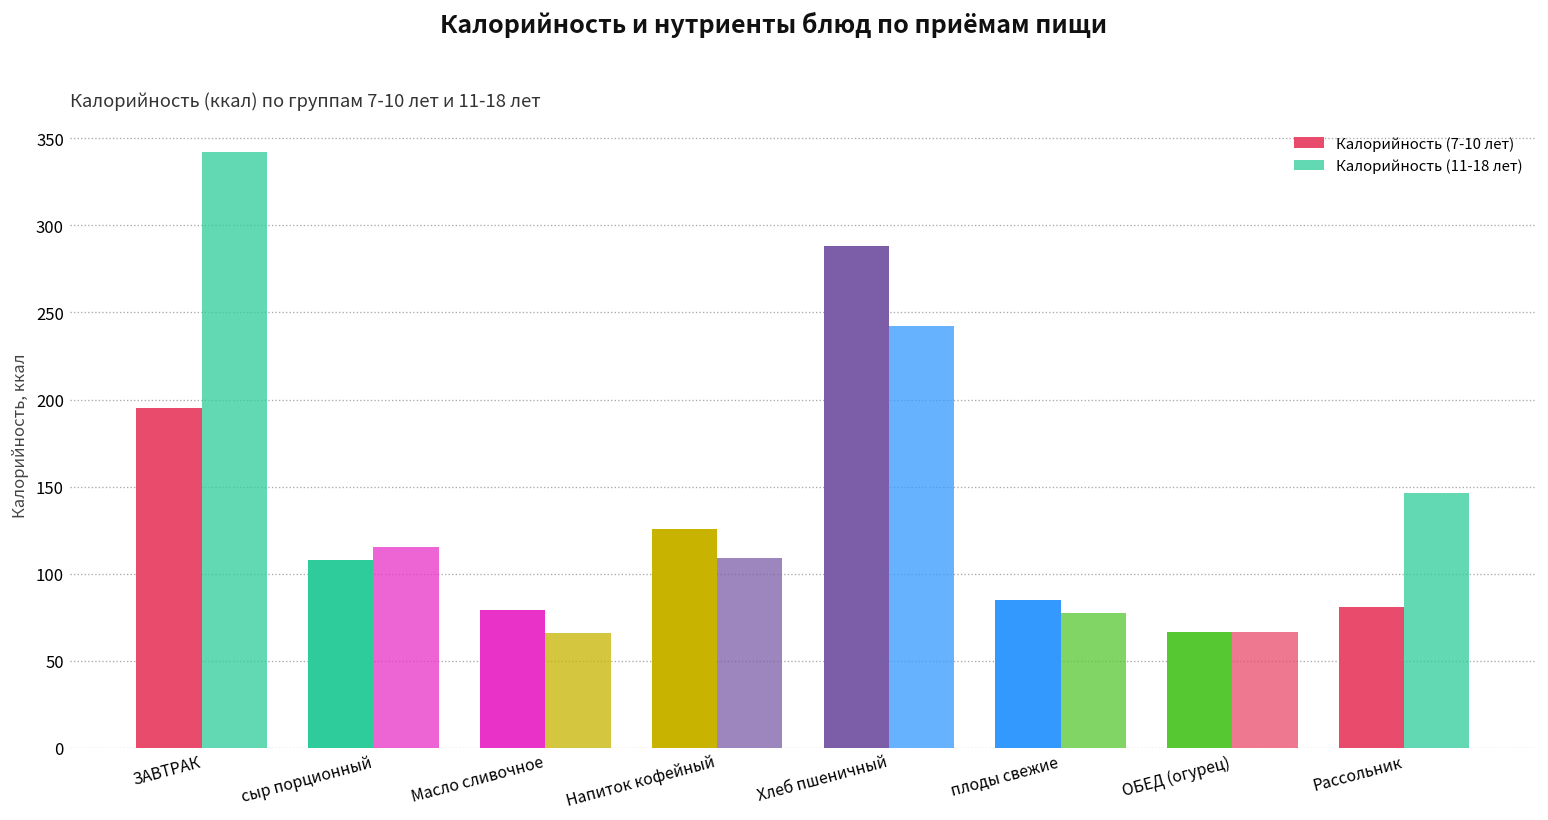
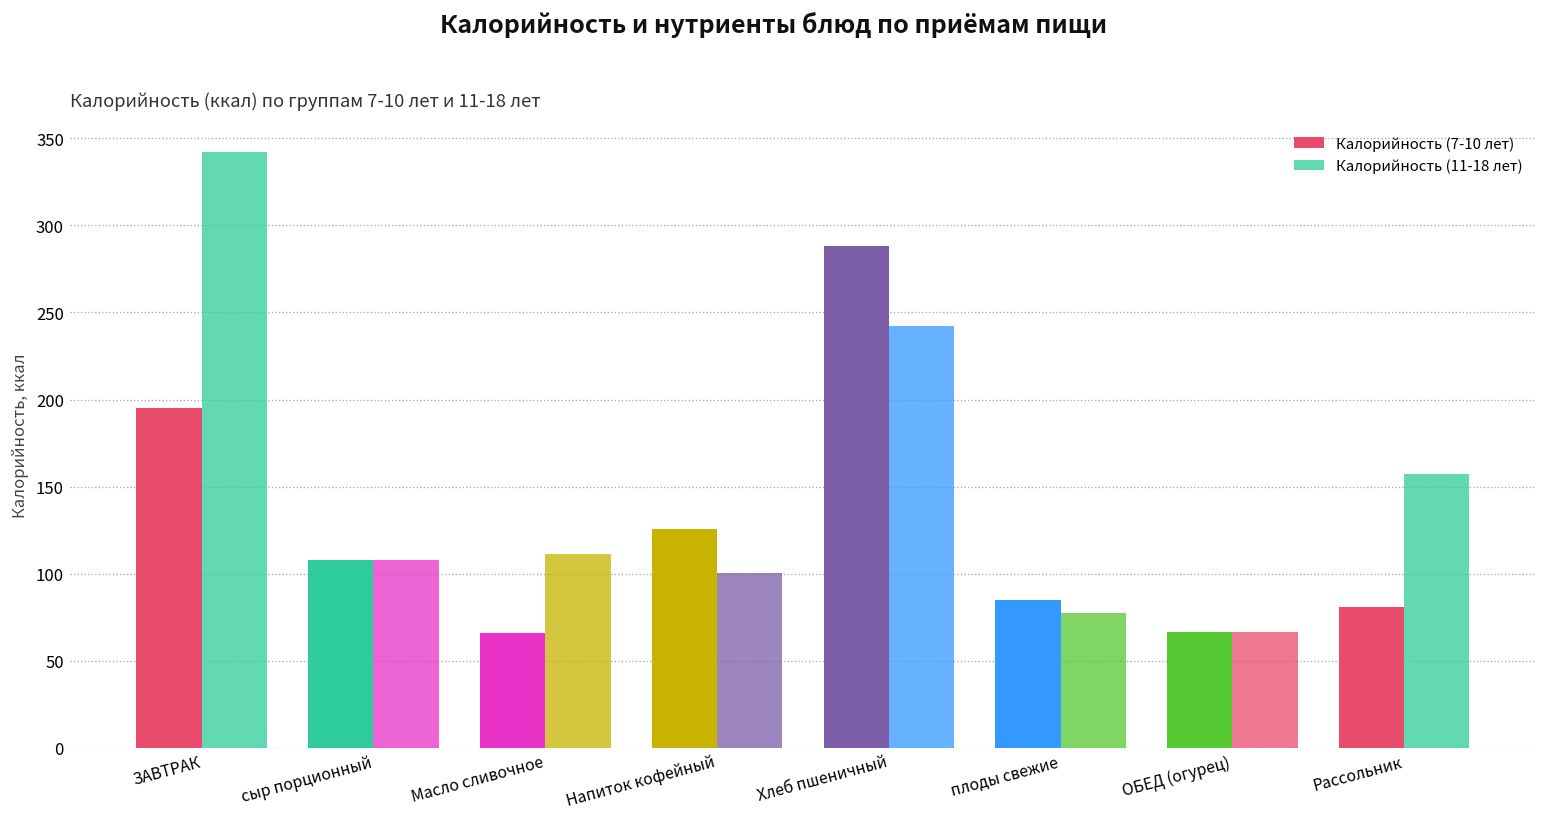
  {
    "Калорийность (7-10 лет)": {
      "ЗАВТРАК": 195,
      "сыр порционный": 108,
-     "Масло сливочное": 79,
+     "Масло сливочное": 66,
      "Напиток кофейный": 126,
      "Хлеб пшеничный": 288,
      "плоды свежие": 85,
      "ОБЕД (огурец)": 67,
      "Рассольник": 81
    },
    "Калорийность (11-18 лет)": {
      "ЗАВТРАК": 342,
-     "сыр порционный": 115,
-     "Масло сливочное": 66,
-     "Напиток кофейный": 109,
+     "сыр порционный": 108,
+     "Масло сливочное": 111,
+     "Напиток кофейный": 101,
      "Хлеб пшеничный": 242,
      "плоды свежие": 77,
      "ОБЕД (огурец)": 67,
-     "Рассольник": 147
+     "Рассольник": 157
    }
  }
